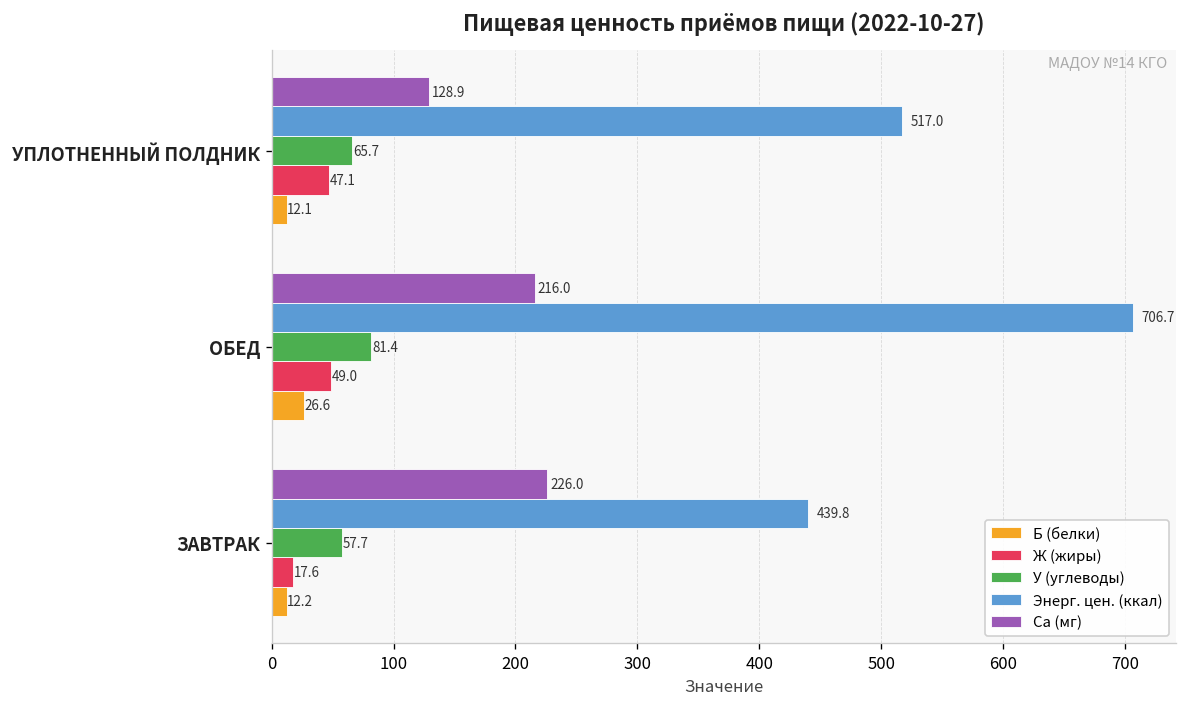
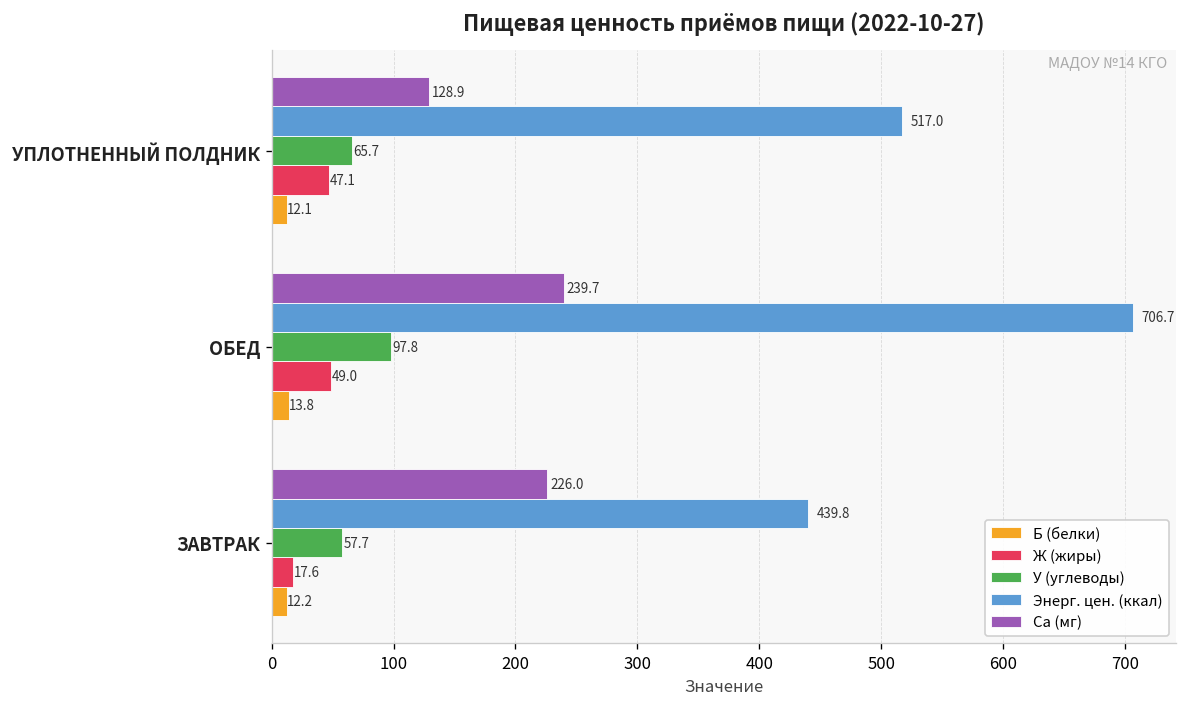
  {
    "Б (белки)": {
      "УПЛОТНЕННЫЙ ПОЛДНИК": 12.1,
-     "ОБЕД": 26.6,
+     "ОБЕД": 13.8,
      "ЗАВТРАК": 12.2
    },
    "Ж (жиры)": {
      "УПЛОТНЕННЫЙ ПОЛДНИК": 47.1,
      "ОБЕД": 49.0,
      "ЗАВТРАК": 17.6
    },
    "У (углеводы)": {
      "УПЛОТНЕННЫЙ ПОЛДНИК": 65.7,
-     "ОБЕД": 81.4,
+     "ОБЕД": 97.8,
      "ЗАВТРАК": 57.7
    },
    "Энерг. цен. (ккал)": {
      "УПЛОТНЕННЫЙ ПОЛДНИК": 517.0,
      "ОБЕД": 706.7,
      "ЗАВТРАК": 439.8
    },
    "Ca (мг)": {
      "УПЛОТНЕННЫЙ ПОЛДНИК": 128.9,
-     "ОБЕД": 216.0,
+     "ОБЕД": 239.7,
      "ЗАВТРАК": 226.0
    }
  }
